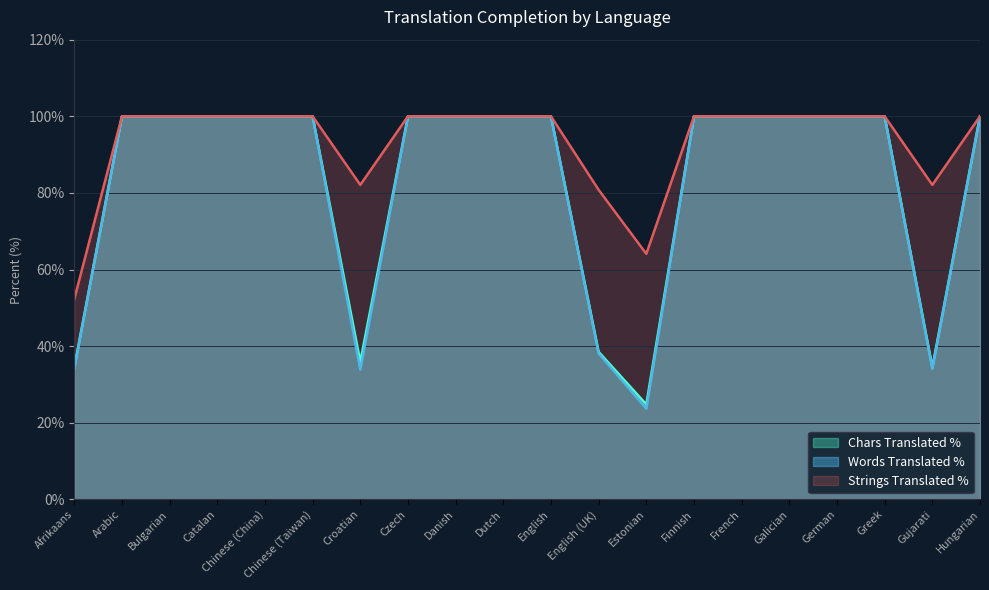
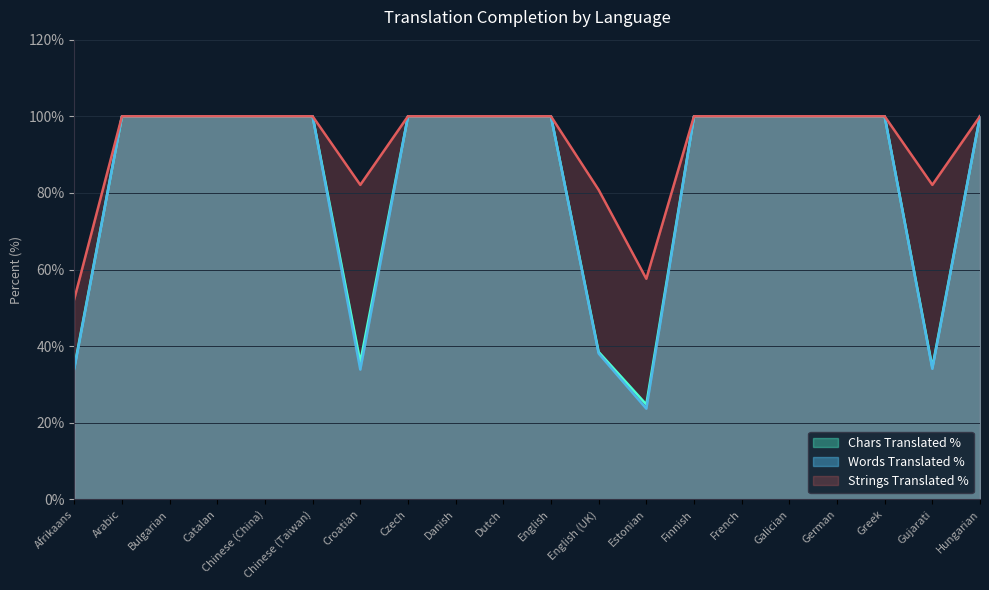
  {
    "Strings Translated %": {
      "Afrikaans": "52%",
      "Croatian": "82%",
      "English (UK)": "81%",
-     "Estonian": "64%",
+     "Estonian": "58%",
      "Gujarati": "82%"
    }
  }
